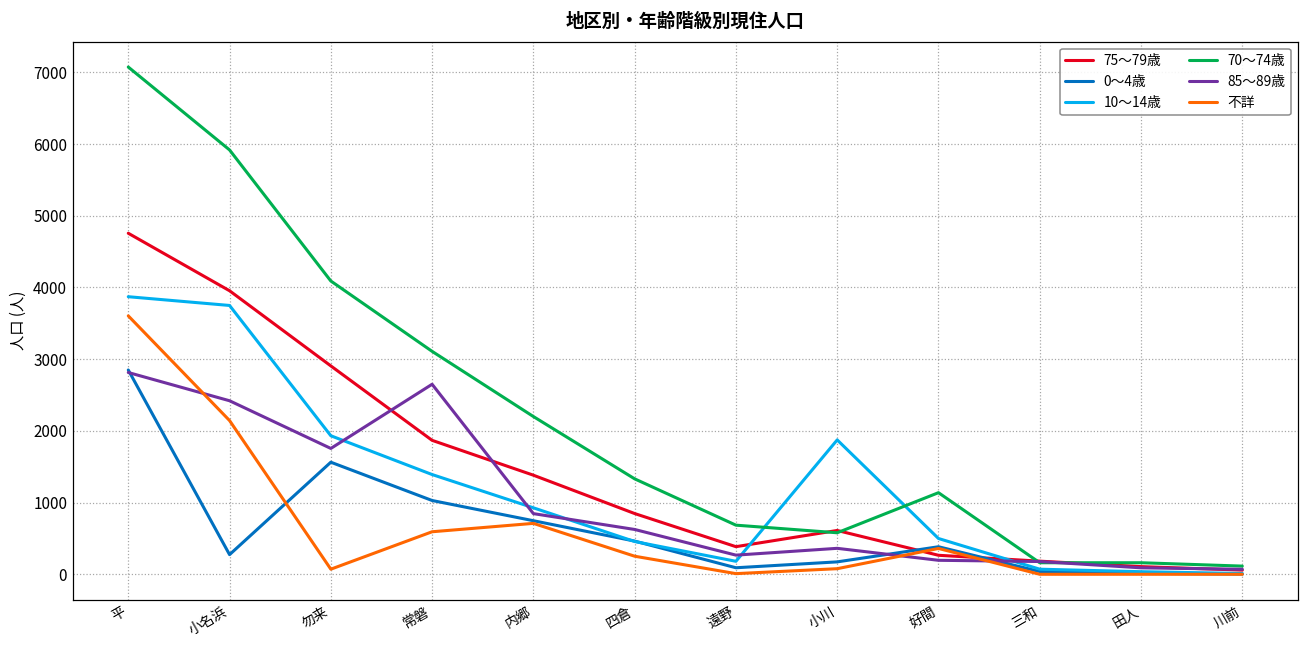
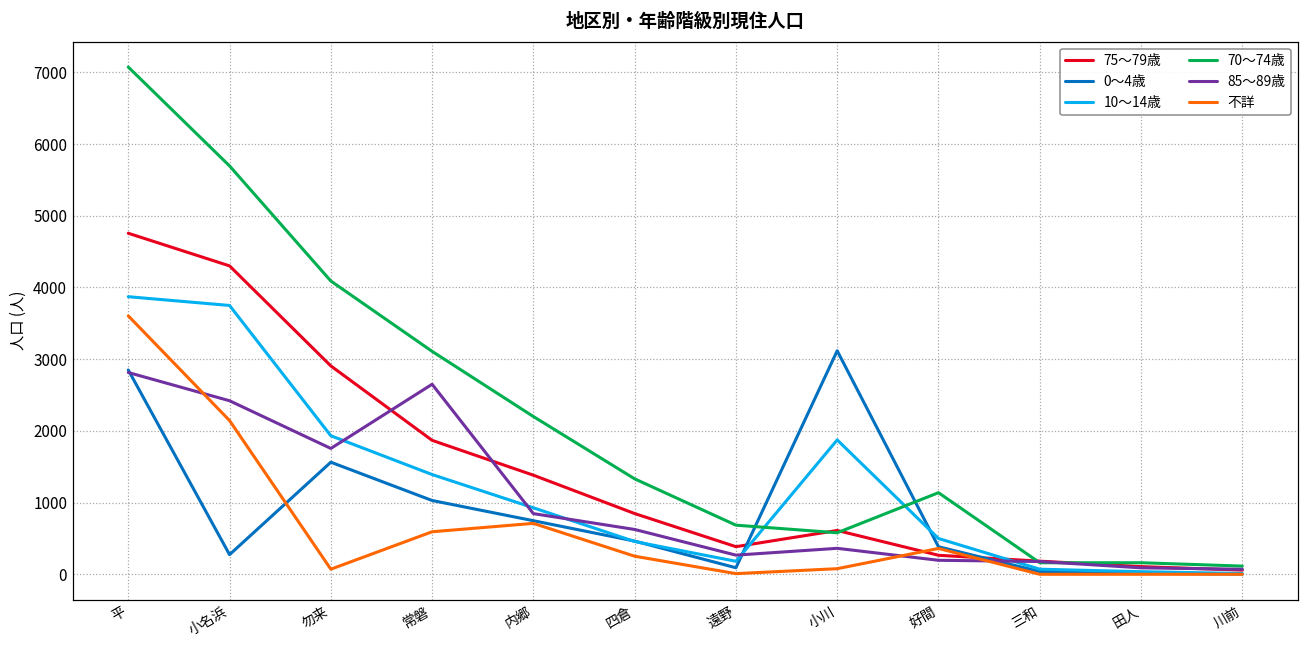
  {
    "75～79歳": {
      "平": 4800,
-     "小名浜": 4000,
+     "小名浜": 4300,
      "勿来": 2900,
      "常磐": 1900,
      "内郷": 1400,
      "四倉": 800,
      "遠野": 400,
      "好間": 300
    },
    "0～4歳": {
      "小名浜": 300,
      "勿来": 1600,
      "常磐": 1000,
      "遠野": 100,
-     "小川": 200
+     "小川": 3100
    },
    "10～14歳": {
      "平": 3900,
      "小名浜": 3700,
      "勿来": 1900,
      "常磐": 1400,
      "内郷": 900,
      "遠野": 200,
      "小川": 1900,
      "好間": 500
    },
    "70～74歳": {
      "平": 7100,
-     "小名浜": 5900,
+     "小名浜": 5700,
      "勿来": 4100,
      "常磐": 3100,
      "内郷": 2200,
      "四倉": 1300,
      "遠野": 700,
      "好間": 1100,
      "田人": 200,
      "川前": 100
    },
    "85～89歳": {
      "小名浜": 2400,
      "勿来": 1800,
      "常磐": 2700,
      "内郷": 800,
      "四倉": 600,
      "遠野": 300,
      "小川": 400,
      "好間": 200
    },
    "不詳": {
      "平": 3600,
      "小名浜": 2100,
      "勿来": 100,
      "常磐": 600,
      "四倉": 300,
      "遠野": 0,
      "小川": 100
    }
  }
